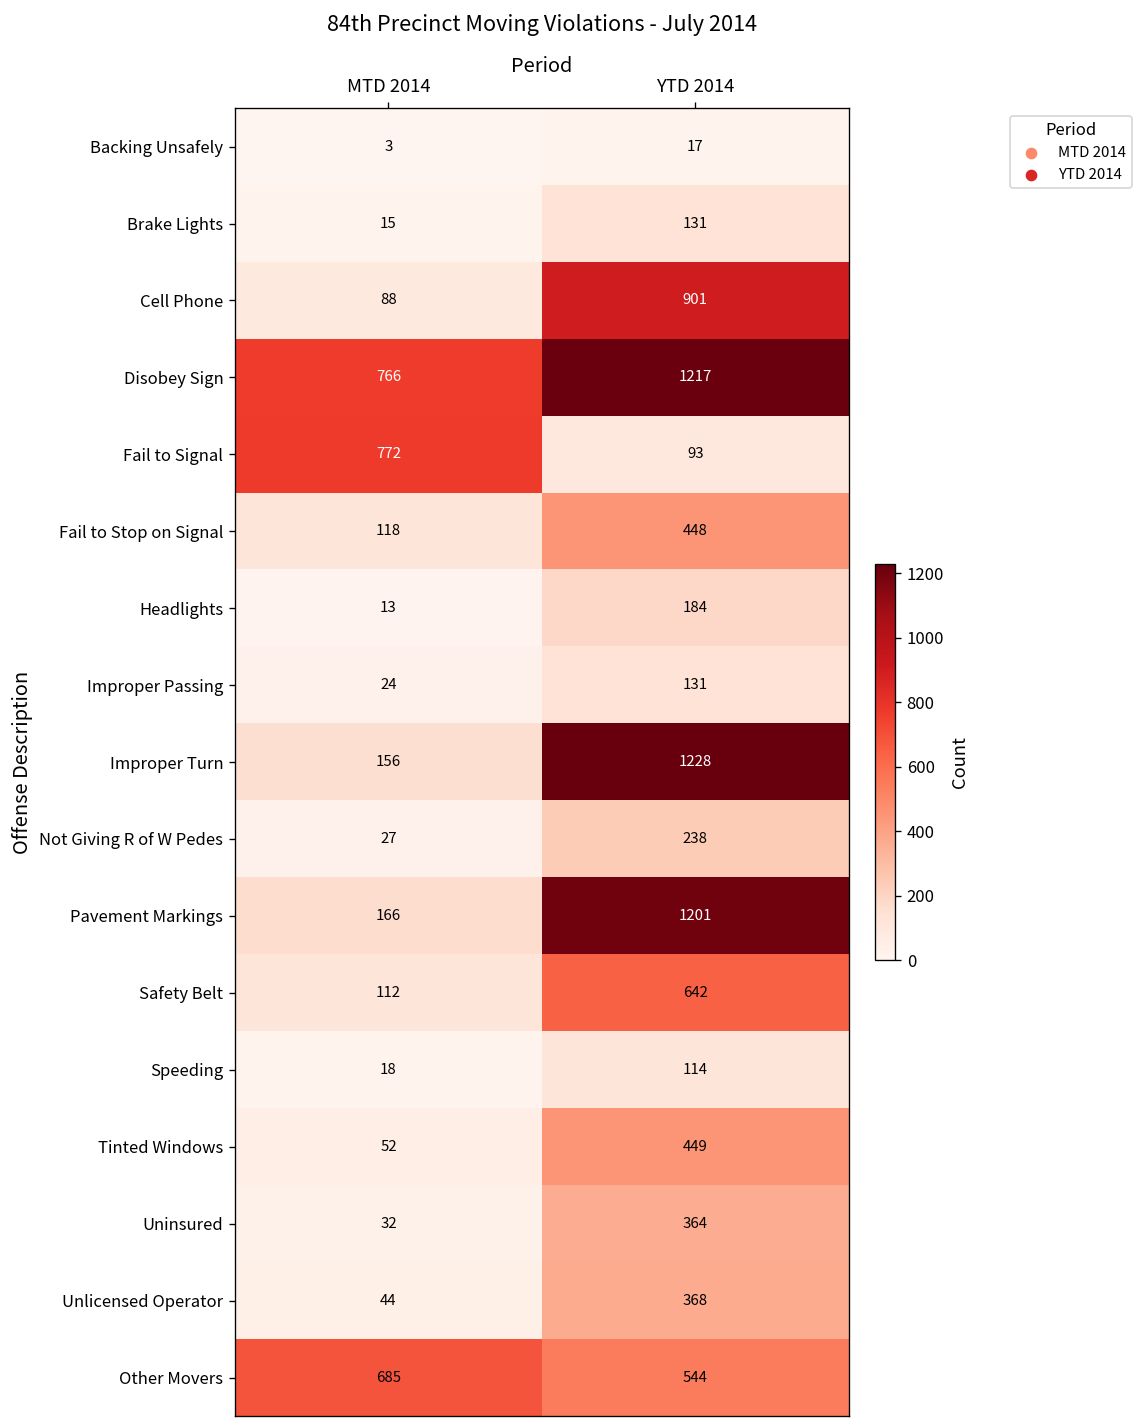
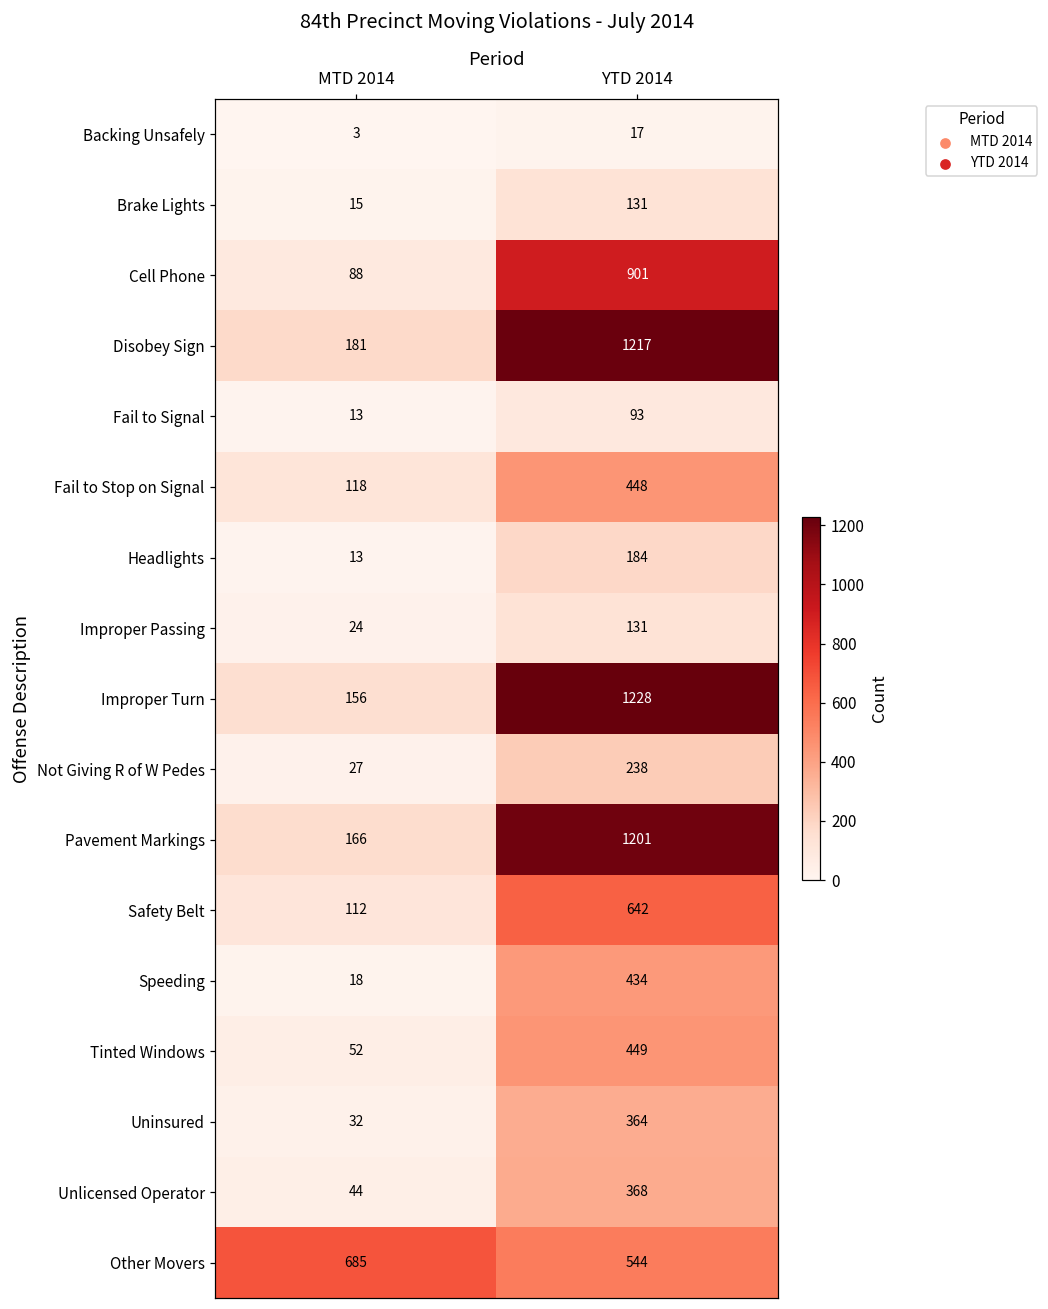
  {
    "Backing Unsafely": {
      "MTD 2014": 3,
      "YTD 2014": 17
    },
    "Brake Lights": {
      "MTD 2014": 15,
      "YTD 2014": 131
    },
    "Cell Phone": {
      "MTD 2014": 88,
      "YTD 2014": 901
    },
    "Disobey Sign": {
-     "MTD 2014": 766,
+     "MTD 2014": 181,
      "YTD 2014": 1217
    },
    "Fail to Signal": {
-     "MTD 2014": 772,
+     "MTD 2014": 13,
      "YTD 2014": 93
    },
    "Fail to Stop on Signal": {
      "MTD 2014": 118,
      "YTD 2014": 448
    },
    "Headlights": {
      "MTD 2014": 13,
      "YTD 2014": 184
    },
    "Improper Passing": {
      "MTD 2014": 24,
      "YTD 2014": 131
    },
    "Improper Turn": {
      "MTD 2014": 156,
      "YTD 2014": 1228
    },
    "Not Giving R of W Pedes": {
      "MTD 2014": 27,
      "YTD 2014": 238
    },
    "Pavement Markings": {
      "MTD 2014": 166,
      "YTD 2014": 1201
    },
    "Safety Belt": {
      "MTD 2014": 112,
      "YTD 2014": 642
    },
    "Speeding": {
      "MTD 2014": 18,
-     "YTD 2014": 114
+     "YTD 2014": 434
    },
    "Tinted Windows": {
      "MTD 2014": 52,
      "YTD 2014": 449
    },
    "Uninsured": {
      "MTD 2014": 32,
      "YTD 2014": 364
    },
    "Unlicensed Operator": {
      "MTD 2014": 44,
      "YTD 2014": 368
    },
    "Other Movers": {
      "MTD 2014": 685,
      "YTD 2014": 544
    }
  }
